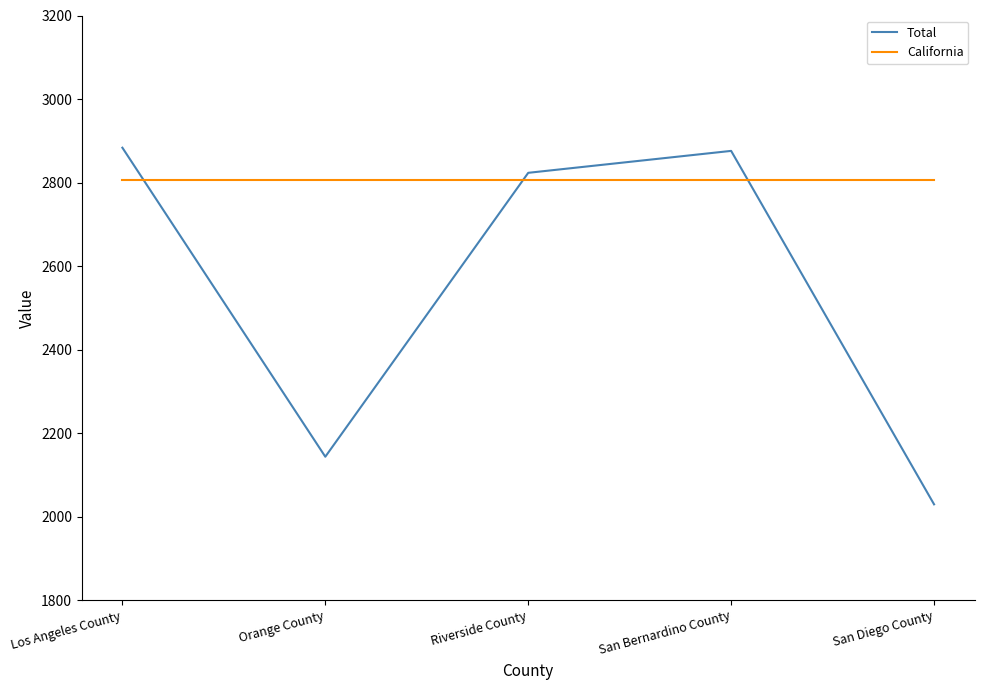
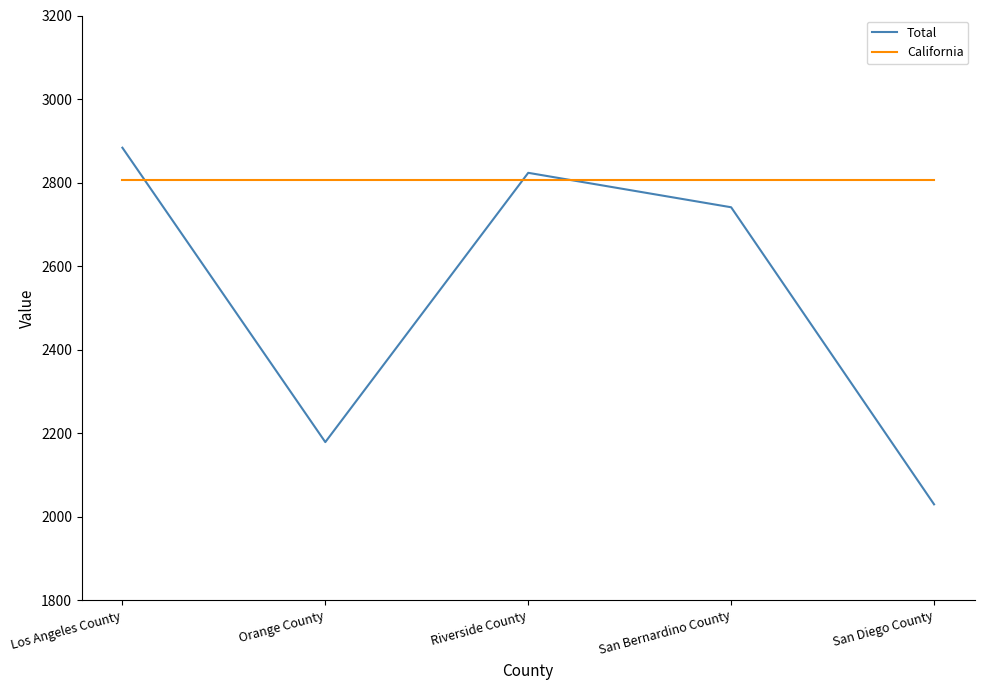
  {
    "Total": {
      "Los Angeles County": 2880,
-     "Orange County": 2140,
+     "Orange County": 2180,
      "Riverside County": 2820,
-     "San Bernardino County": 2880,
+     "San Bernardino County": 2740,
      "San Diego County": 2030
    },
    "California": {
      "Los Angeles County": 2810,
      "Orange County": 2810,
      "Riverside County": 2810,
      "San Bernardino County": 2810,
      "San Diego County": 2810
    }
  }
